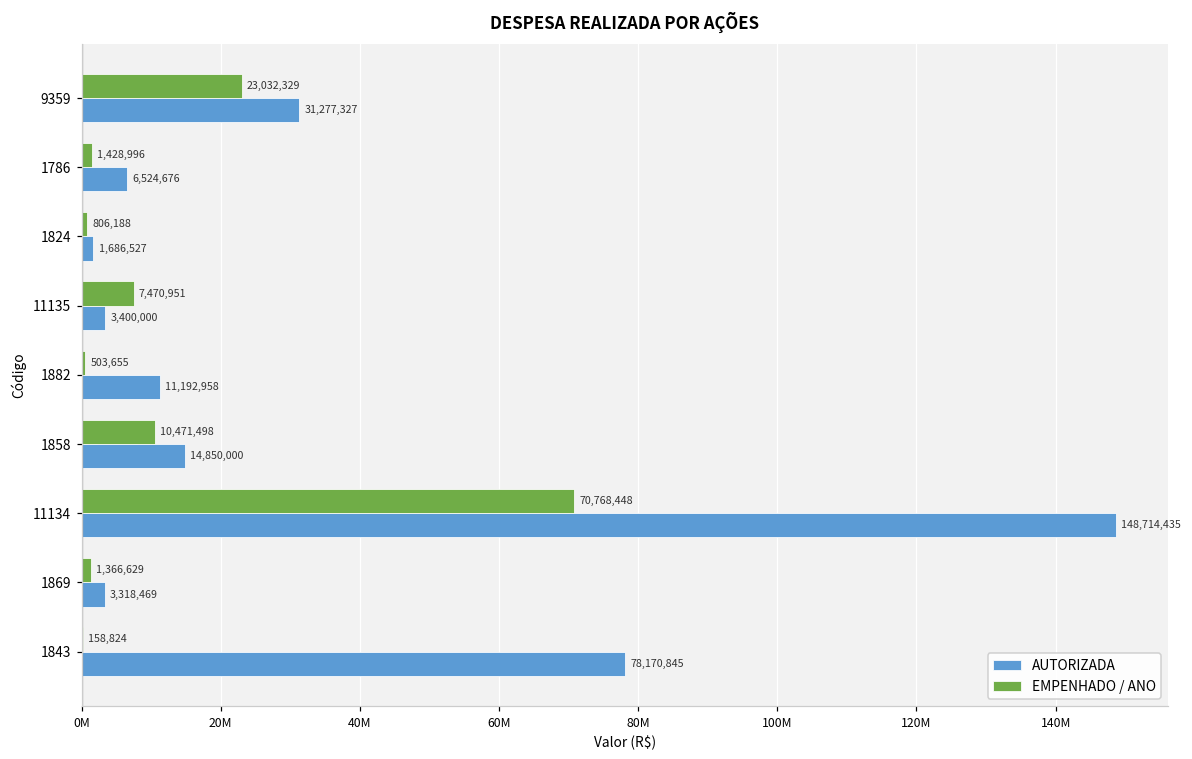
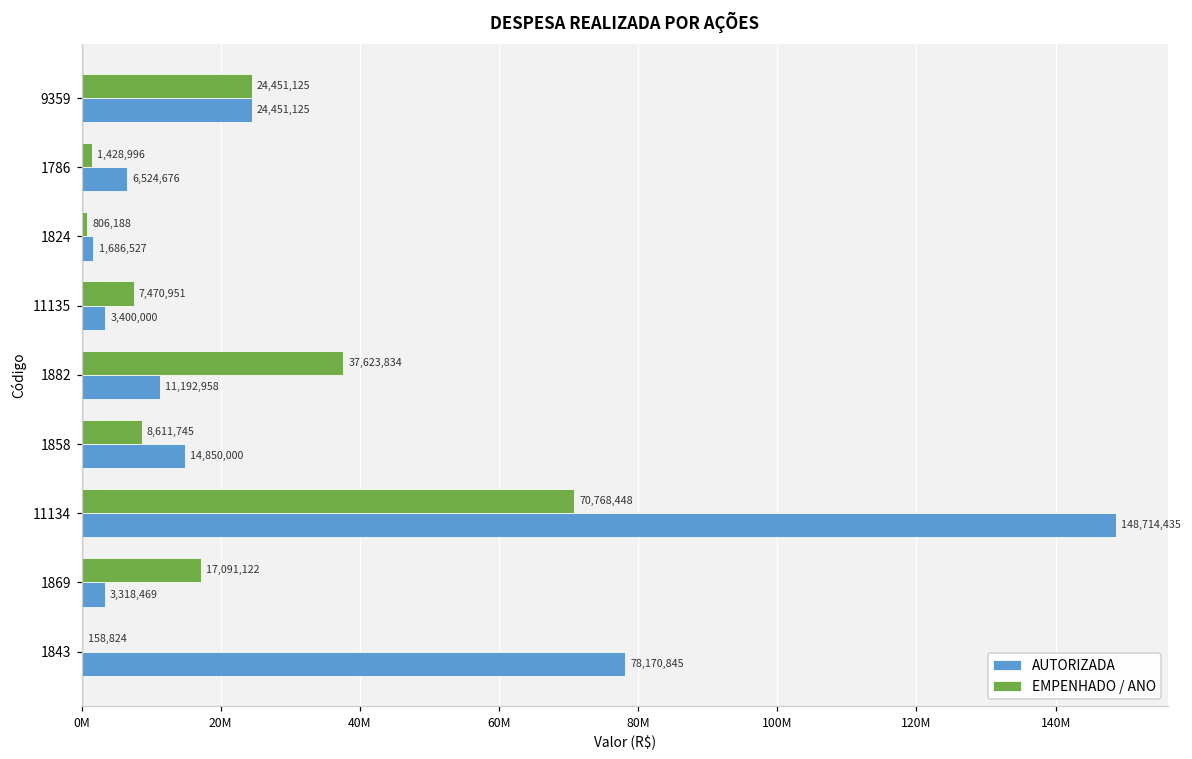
  {
    "AUTORIZADA": {
-     "9359": "31,277,327",
+     "9359": "24,451,125",
      "1786": "6,524,676",
      "1824": "1,686,527",
      "11135": "3,400,000",
      "1882": "11,192,958",
      "1858": "14,850,000",
      "11134": "148,714,435",
      "1869": "3,318,469",
      "1843": "78,170,845"
    },
    "EMPENHADO / ANO": {
-     "9359": "23,032,329",
+     "9359": "24,451,125",
      "1786": "1,428,996",
      "1824": "806,188",
      "11135": "7,470,951",
-     "1882": "503,655",
-     "1858": "10,471,498",
+     "1882": "37,623,834",
+     "1858": "8,611,745",
      "11134": "70,768,448",
-     "1869": "1,366,629",
+     "1869": "17,091,122",
      "1843": "158,824"
    }
  }
